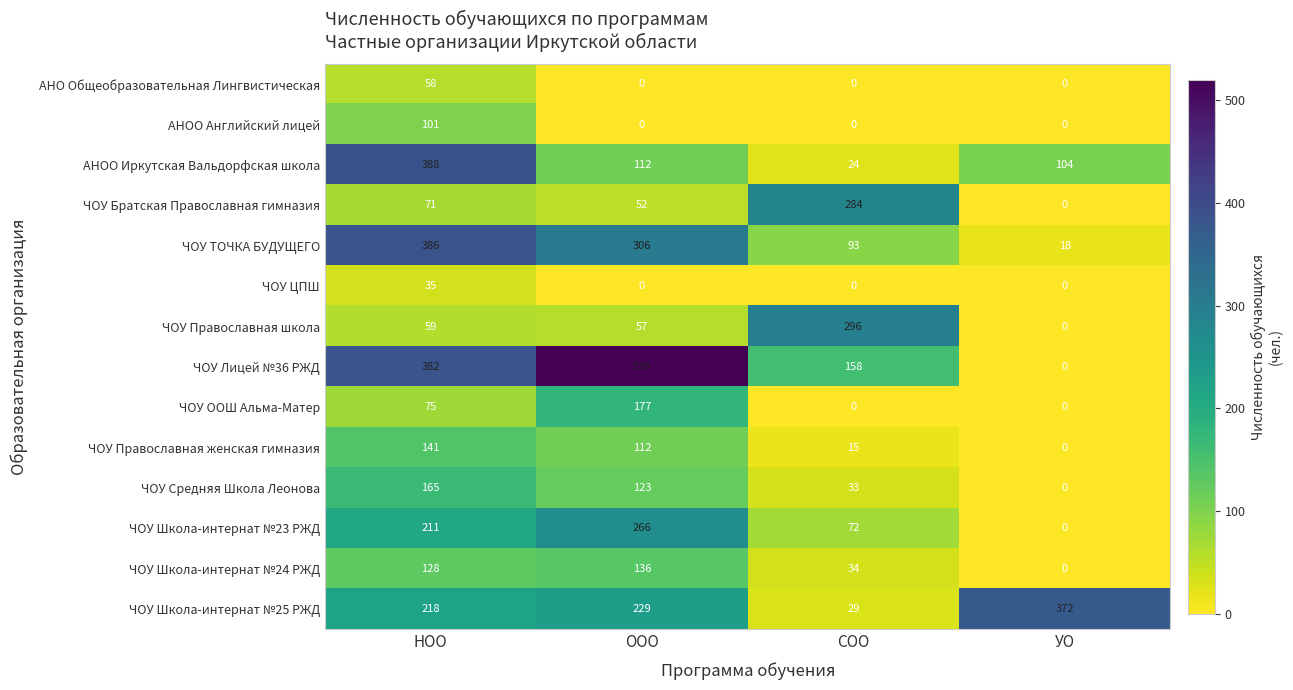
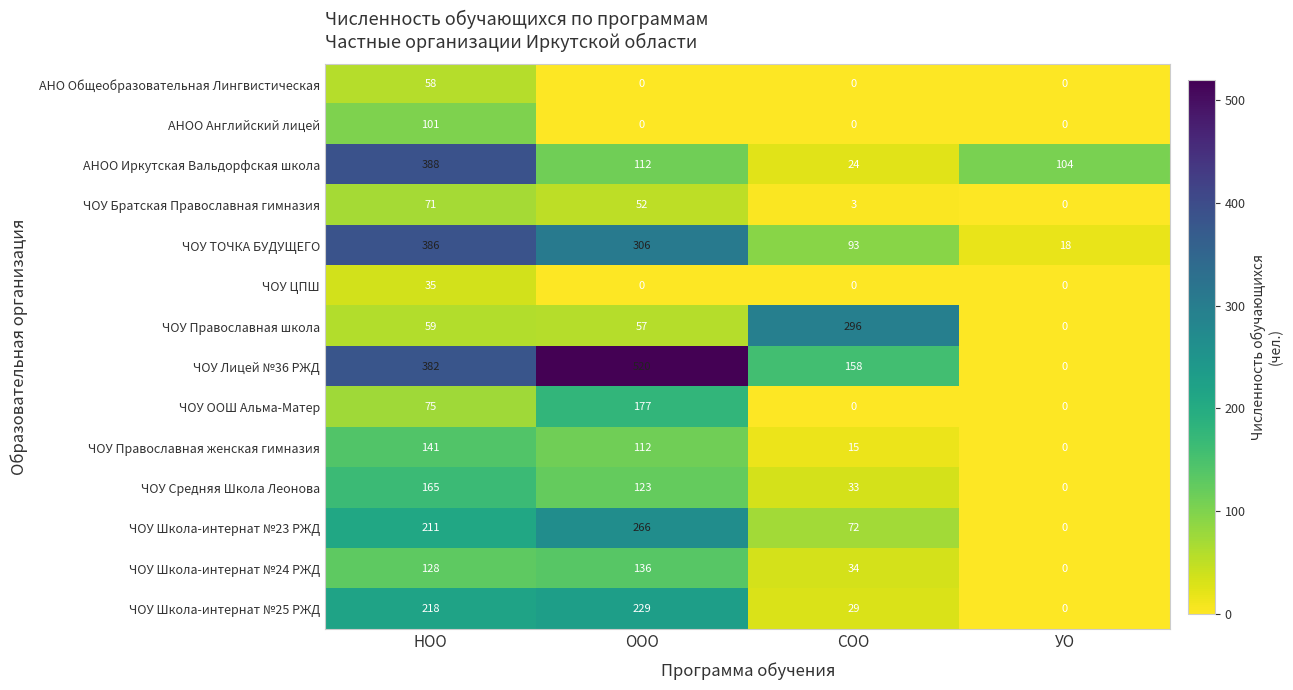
  {
    "АНО Общеобразовательная Лингвистическая": {
      "НОО": 58,
      "ООО": 0,
      "СОО": 0,
      "УО": 0
    },
    "АНОО Английский лицей": {
      "НОО": 101,
      "ООО": 0,
      "СОО": 0,
      "УО": 0
    },
    "АНОО Иркутская Вальдорфская школа": {
      "НОО": 388,
      "ООО": 112,
      "СОО": 24,
      "УО": 104
    },
    "ЧОУ Братская Православная гимназия": {
      "НОО": 71,
      "ООО": 52,
-     "СОО": 284,
+     "СОО": 3,
      "УО": 0
    },
    "ЧОУ ТОЧКА БУДУЩЕГО": {
      "НОО": 386,
      "ООО": 306,
      "СОО": 93,
      "УО": 18
    },
    "ЧОУ ЦПШ": {
      "НОО": 35,
      "ООО": 0,
      "СОО": 0,
      "УО": 0
    },
    "ЧОУ Православная школа": {
      "НОО": 59,
      "ООО": 57,
      "СОО": 296,
      "УО": 0
    },
    "ЧОУ Лицей №36 РЖД": {
      "НОО": 382,
      "ООО": 520,
      "СОО": 158,
      "УО": 0
    },
    "ЧОУ ООШ Альма-Матер": {
      "НОО": 75,
      "ООО": 177,
      "СОО": 0,
      "УО": 0
    },
    "ЧОУ Православная женская гимназия": {
      "НОО": 141,
      "ООО": 112,
      "СОО": 15,
      "УО": 0
    },
    "ЧОУ Средняя Школа Леонова": {
      "НОО": 165,
      "ООО": 123,
      "СОО": 33,
      "УО": 0
    },
    "ЧОУ Школа-интернат №23 РЖД": {
      "НОО": 211,
      "ООО": 266,
      "СОО": 72,
      "УО": 0
    },
    "ЧОУ Школа-интернат №24 РЖД": {
      "НОО": 128,
      "ООО": 136,
      "СОО": 34,
      "УО": 0
    },
    "ЧОУ Школа-интернат №25 РЖД": {
      "НОО": 218,
      "ООО": 229,
      "СОО": 29,
-     "УО": 372
+     "УО": 0
    }
  }
